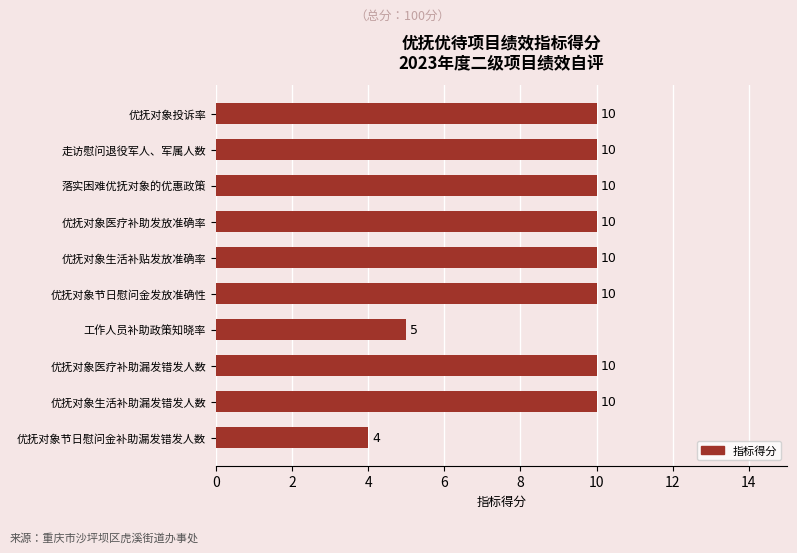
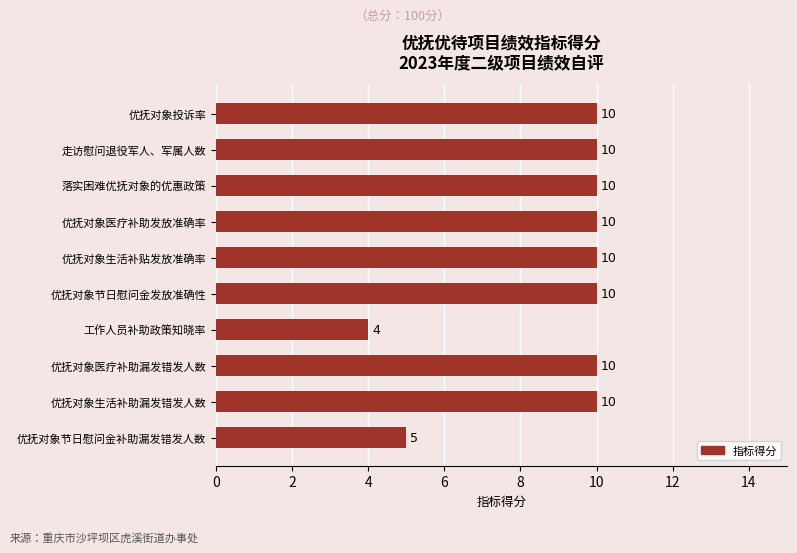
  {
    "优抚对象投诉率": 10,
    "走访慰问退役军人、军属人数": 10,
    "落实困难优抚对象的优惠政策": 10,
    "优抚对象医疗补助发放准确率": 10,
    "优抚对象生活补贴发放准确率": 10,
    "优抚对象节日慰问金发放准确性": 10,
-   "工作人员补助政策知晓率": 5,
+   "工作人员补助政策知晓率": 4,
    "优抚对象医疗补助漏发错发人数": 10,
    "优抚对象生活补助漏发错发人数": 10,
-   "优抚对象节日慰问金补助漏发错发人数": 4
+   "优抚对象节日慰问金补助漏发错发人数": 5
  }
